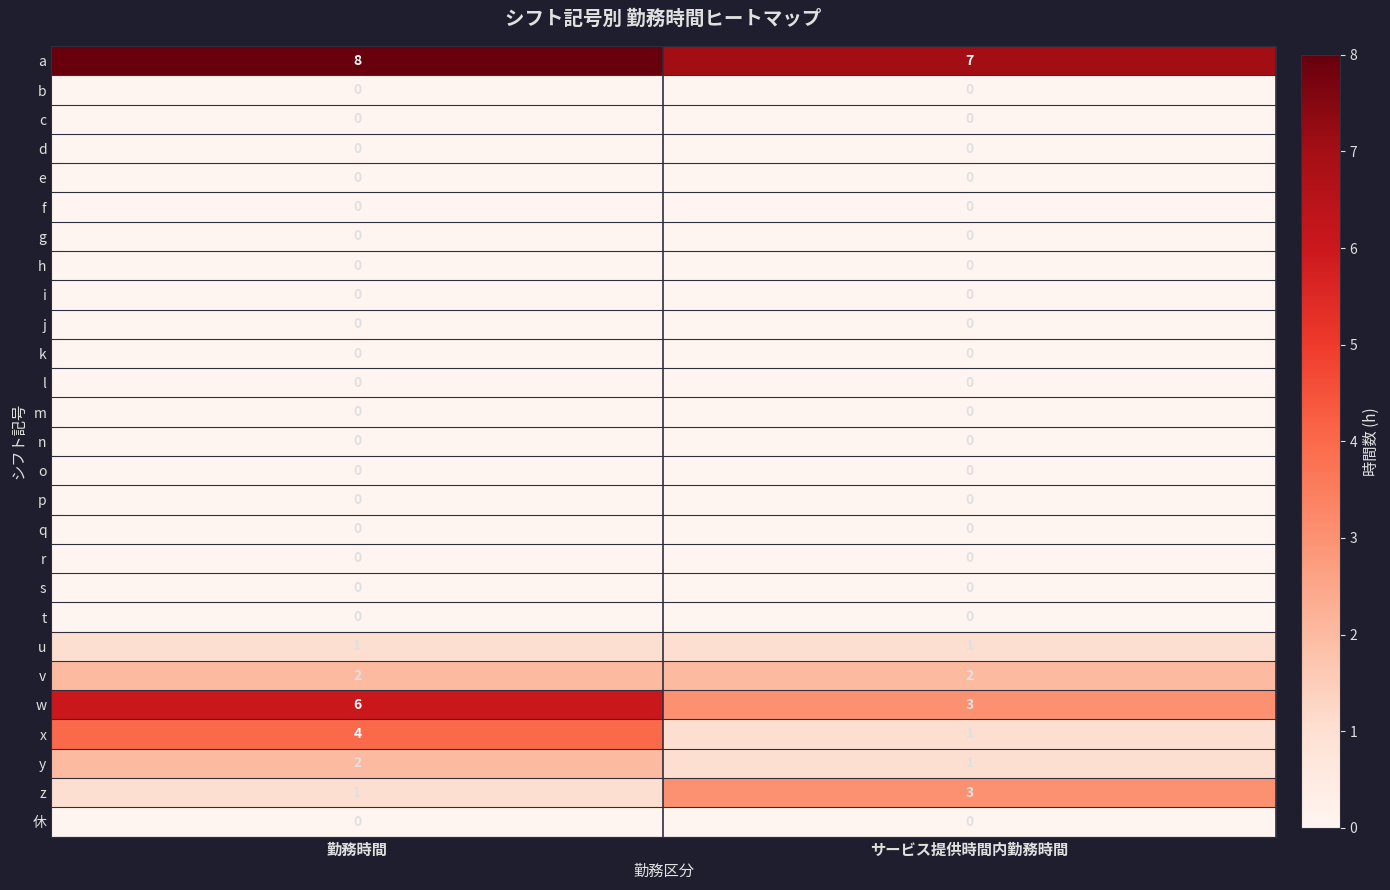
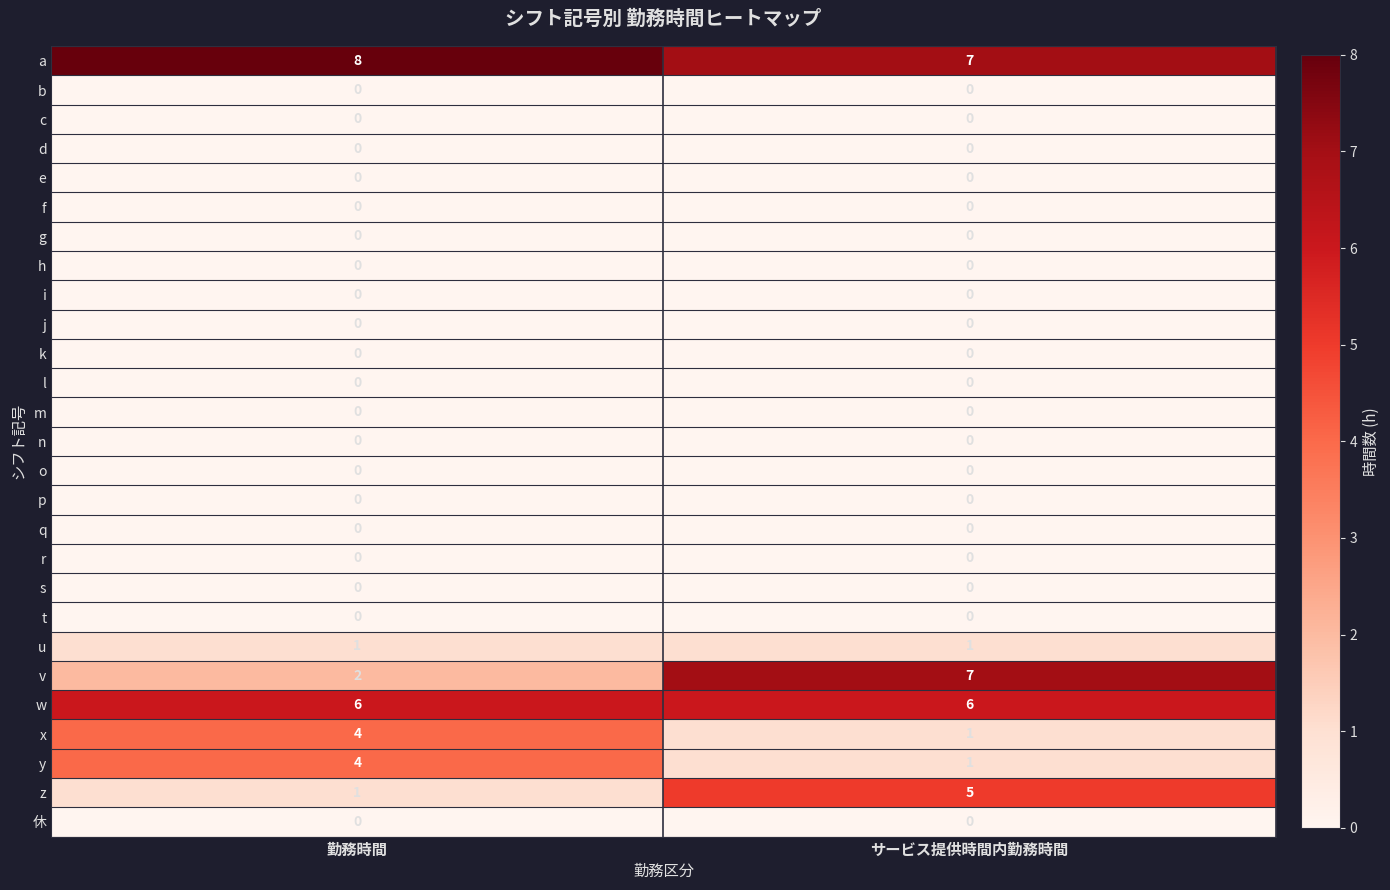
  {
    "a": {
      "勤務時間": 8,
      "サービス提供時間内勤務時間": 7
    },
    "v": {
      "勤務時間": 2,
-     "サービス提供時間内勤務時間": 2
+     "サービス提供時間内勤務時間": 7
    },
    "w": {
      "勤務時間": 6,
-     "サービス提供時間内勤務時間": 3
+     "サービス提供時間内勤務時間": 6
    },
    "x": {
      "勤務時間": 4
    },
    "y": {
-     "勤務時間": 2
+     "勤務時間": 4
    },
    "z": {
-     "サービス提供時間内勤務時間": 3
+     "サービス提供時間内勤務時間": 5
    }
  }
